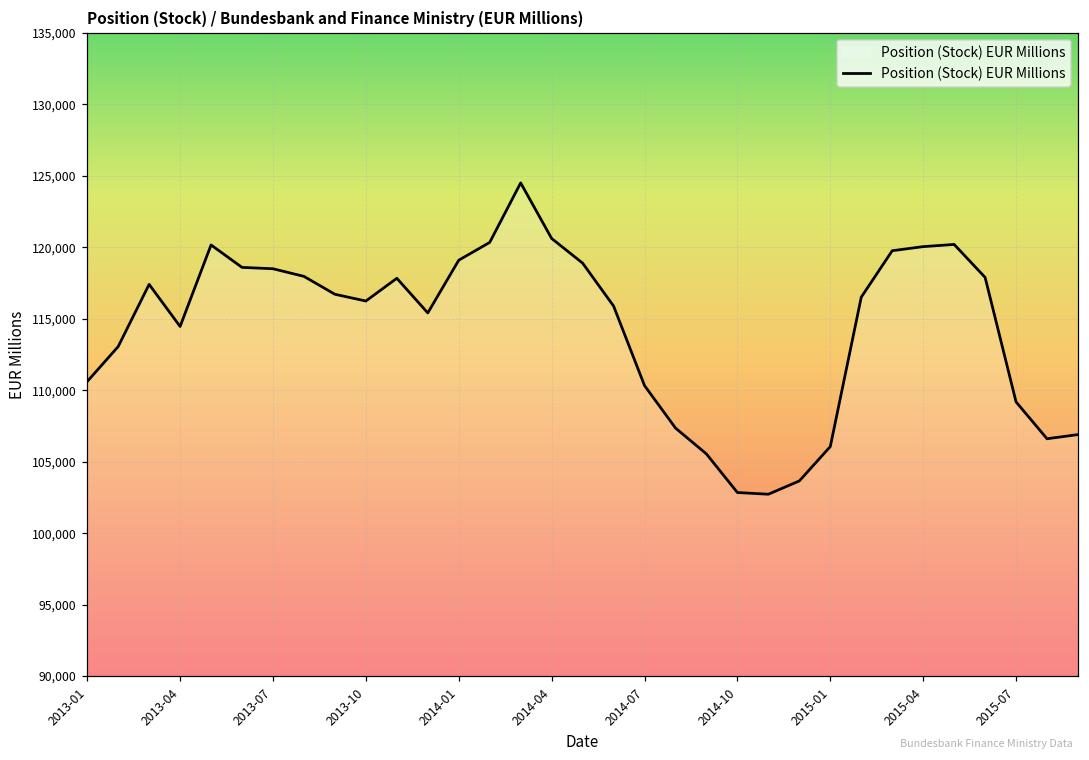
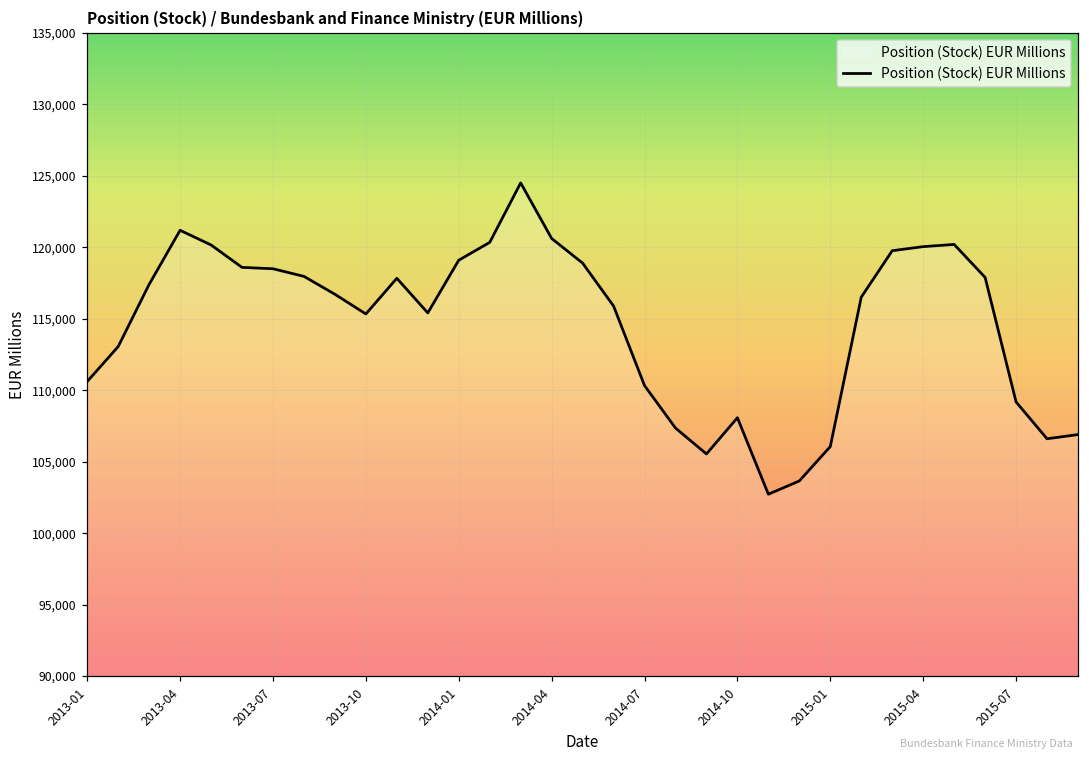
  {
    "2013-01": "110,600",
-   "2013-04": "114,500",
+   "2013-04": "121,200",
    "2013-07": "118,500",
-   "2013-10": "116,200",
+   "2013-10": "115,300",
    "2014-01": "119,100",
    "2014-04": "120,600",
    "2014-07": "110,300",
-   "2014-10": "102,800",
+   "2014-10": "108,100",
    "2015-01": "106,100",
    "2015-04": "120,000",
    "2015-07": "109,200"
  }
